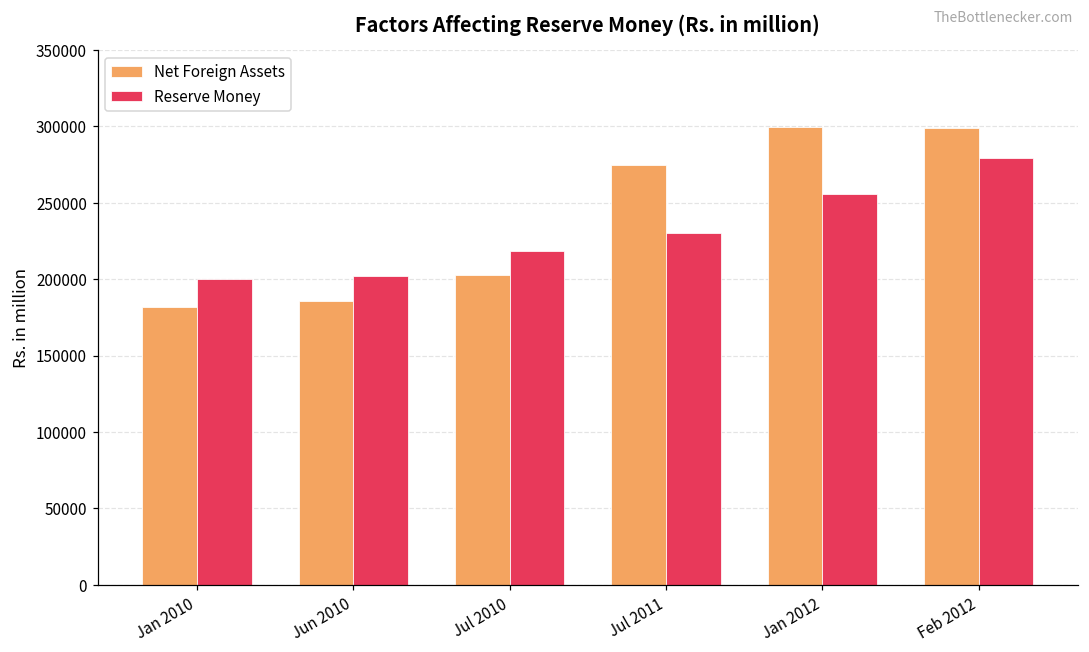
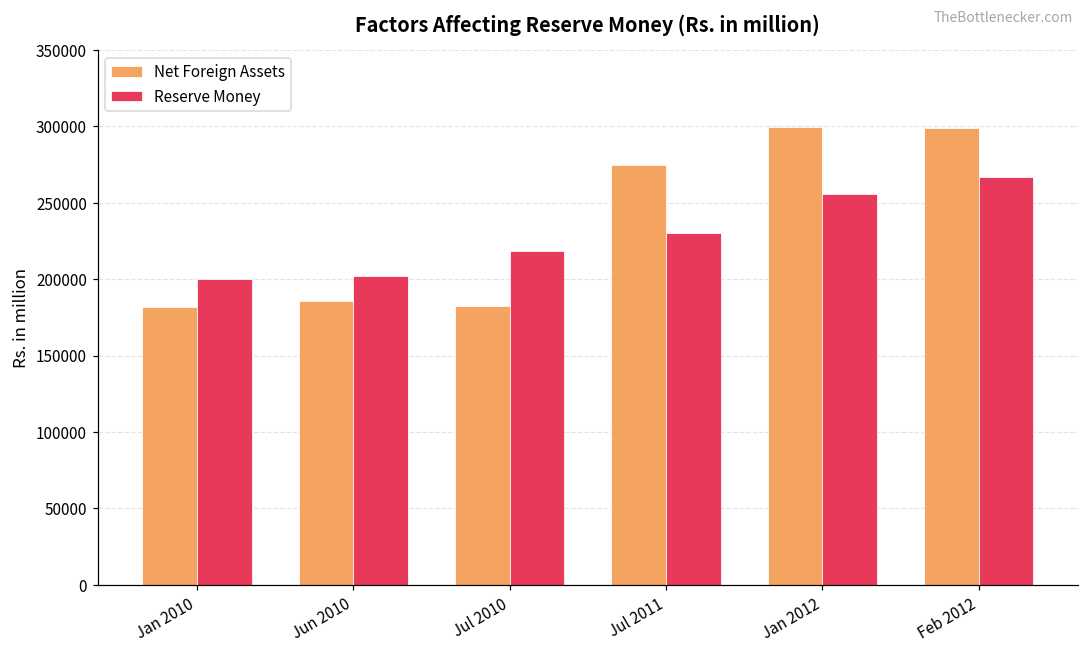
  {
    "Net Foreign Assets": {
      "Jan 2010": 182000,
      "Jun 2010": 186000,
-     "Jul 2010": 203000,
+     "Jul 2010": 183000,
      "Jul 2011": 274000,
      "Jan 2012": 299000,
      "Feb 2012": 299000
    },
    "Reserve Money": {
      "Jan 2010": 200000,
      "Jun 2010": 202000,
      "Jul 2010": 219000,
      "Jul 2011": 230000,
      "Jan 2012": 255000,
-     "Feb 2012": 279000
+     "Feb 2012": 267000
    }
  }
